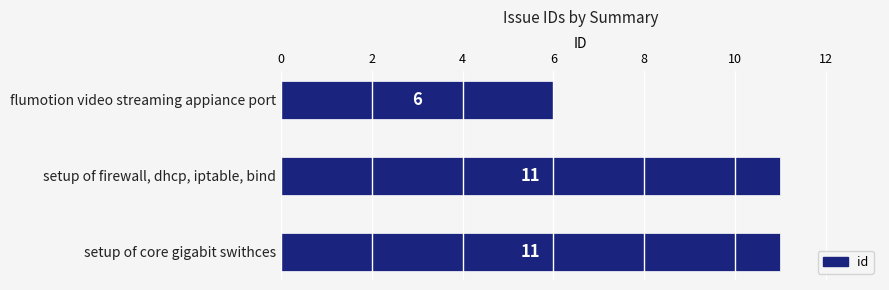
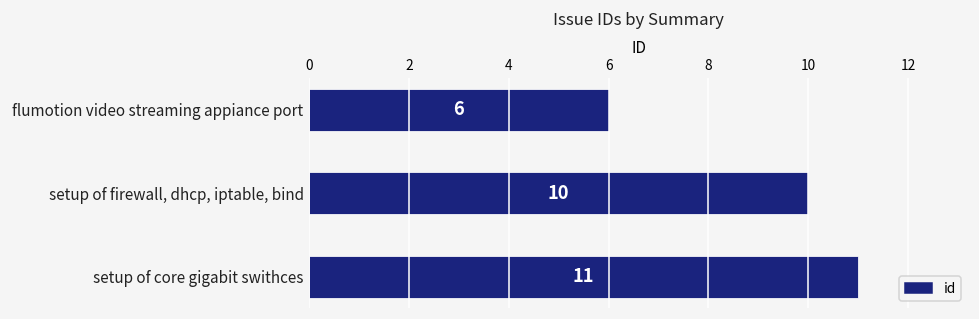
  {
    "flumotion video streaming appiance port": 6,
-   "setup of firewall, dhcp, iptable, bind": 11,
+   "setup of firewall, dhcp, iptable, bind": 10,
    "setup of core gigabit swithces": 11
  }
